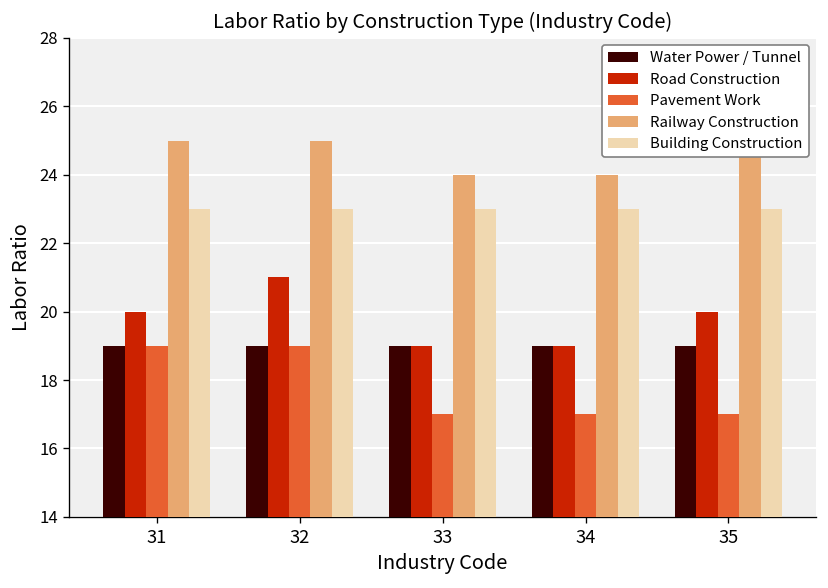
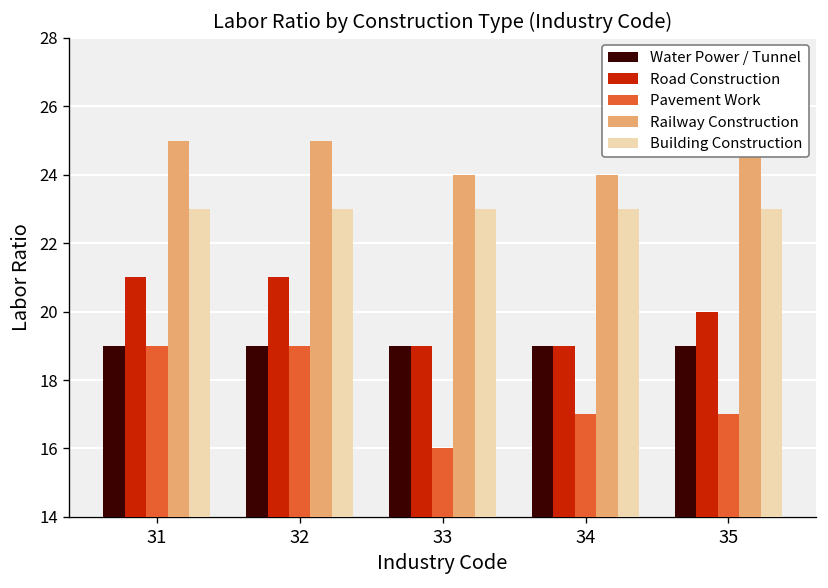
  {
    "Water Power / Tunnel": {
      "31": 19,
      "32": 19,
      "33": 19,
      "34": 19,
      "35": 19
    },
    "Road Construction": {
-     "31": 20,
+     "31": 21,
      "32": 21,
      "33": 19,
      "34": 19,
      "35": 20
    },
    "Pavement Work": {
      "31": 19,
      "32": 19,
-     "33": 17,
+     "33": 16,
      "34": 17,
      "35": 17
    },
    "Railway Construction": {
      "31": 25,
      "32": 25,
      "33": 24,
      "34": 24
    },
    "Building Construction": {
      "31": 23,
      "32": 23,
      "33": 23,
      "34": 23,
      "35": 23
    }
  }
